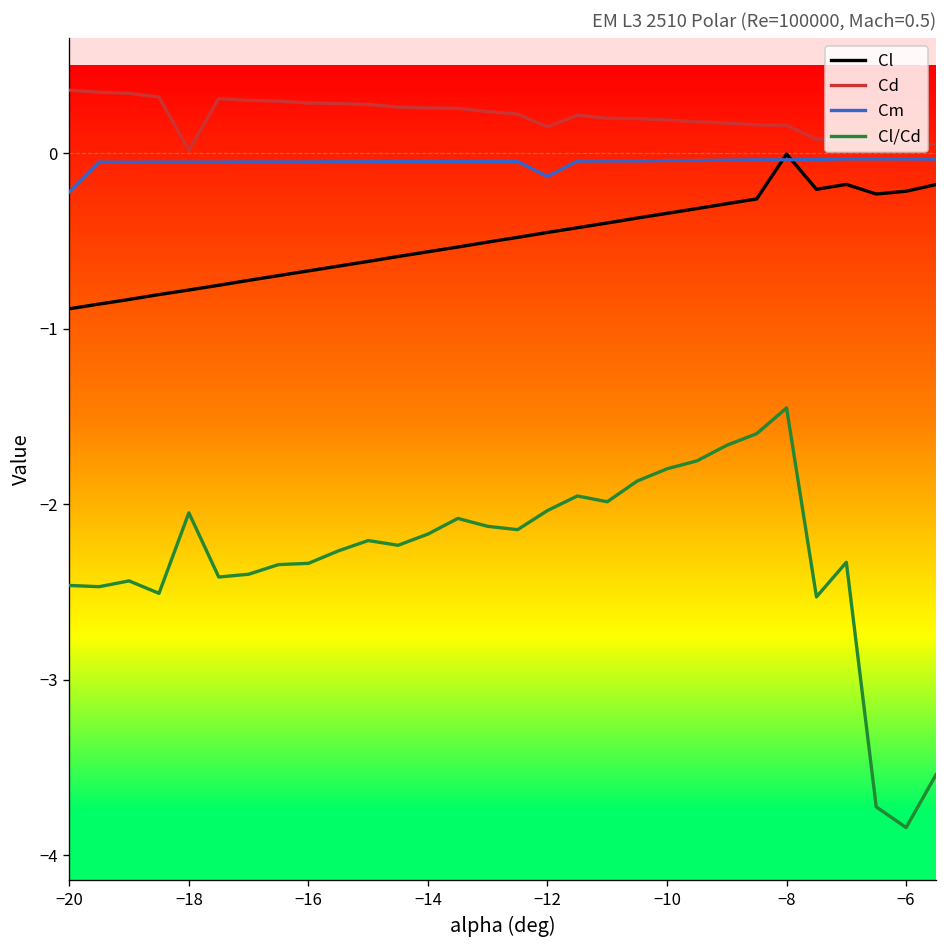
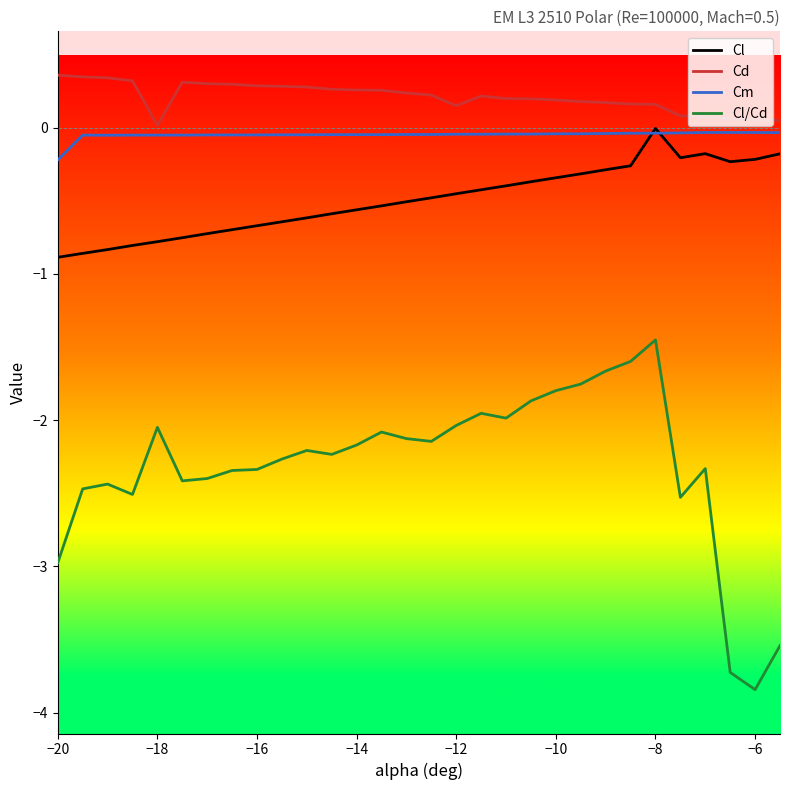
  {
    "Cl": {
      "−20": -0.89,
      "−18": -0.78,
      "−16": -0.67,
      "−14": -0.56,
      "−12": -0.45,
      "−10": -0.34,
      "−8": 0.00,
      "−6": -0.22
    },
    "Cd": {
      "−20": 0.36,
      "−18": 0.02,
      "−16": 0.29,
      "−14": 0.26,
      "−12": 0.15,
      "−10": 0.19,
      "−8": 0.16
    },
    "Cm": {
      "−20": -0.22,
      "−18": -0.05,
      "−16": -0.05,
      "−14": -0.05,
-     "−12": -0.13,
+     "−12": -0.04,
      "−10": -0.04,
      "−8": -0.04,
      "−6": -0.03
    },
    "Cl/Cd": {
-     "−20": -2.46,
+     "−20": -2.98,
      "−18": -2.05,
      "−16": -2.34,
      "−14": -2.17,
      "−12": -2.04,
      "−10": -1.80,
      "−8": -1.45,
      "−6": -3.84
    }
  }
